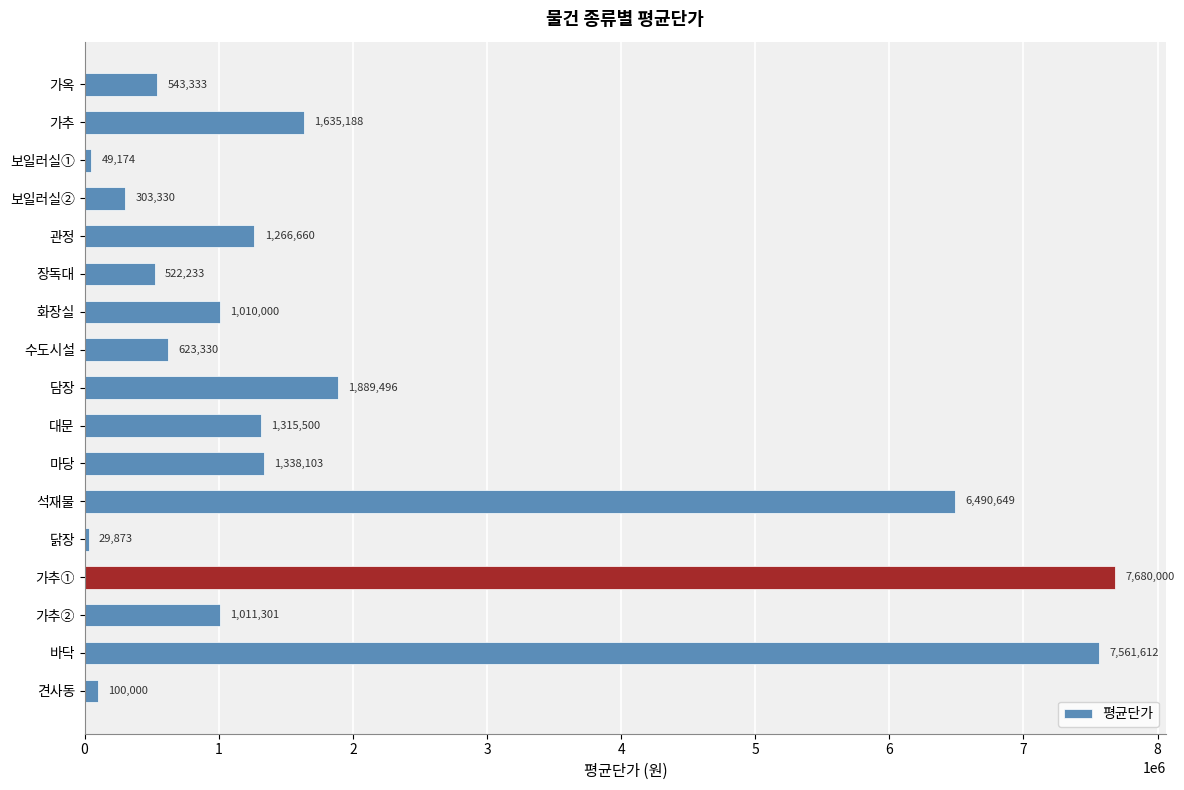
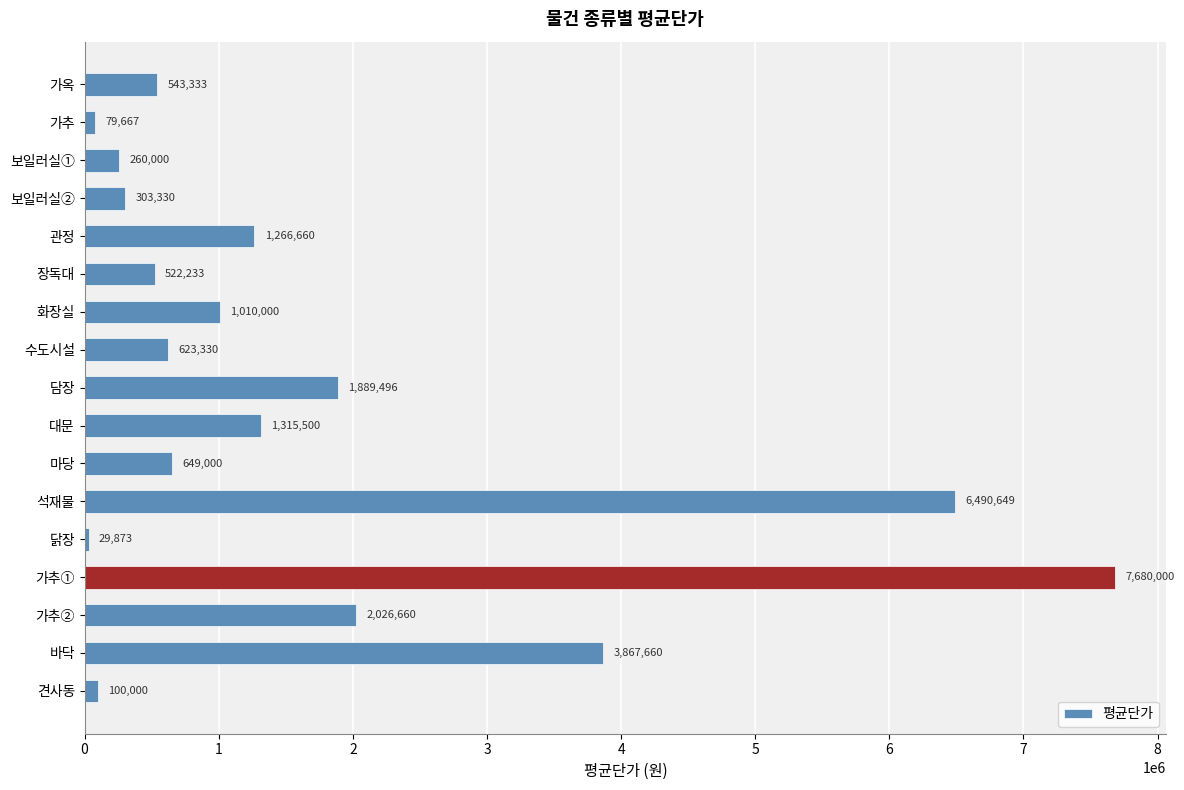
  {
    "가옥": "543,333",
-   "가추": "1,635,188",
-   "보일러실①": "49,174",
+   "가추": "79,667",
+   "보일러실①": "260,000",
    "보일러실②": "303,330",
    "관정": "1,266,660",
    "장독대": "522,233",
    "화장실": "1,010,000",
    "수도시설": "623,330",
    "담장": "1,889,496",
    "대문": "1,315,500",
-   "마당": "1,338,103",
+   "마당": "649,000",
    "석재물": "6,490,649",
    "닭장": "29,873",
    "가추①": "7,680,000",
-   "가추②": "1,011,301",
-   "바닥": "7,561,612",
+   "가추②": "2,026,660",
+   "바닥": "3,867,660",
    "견사동": "100,000"
  }
